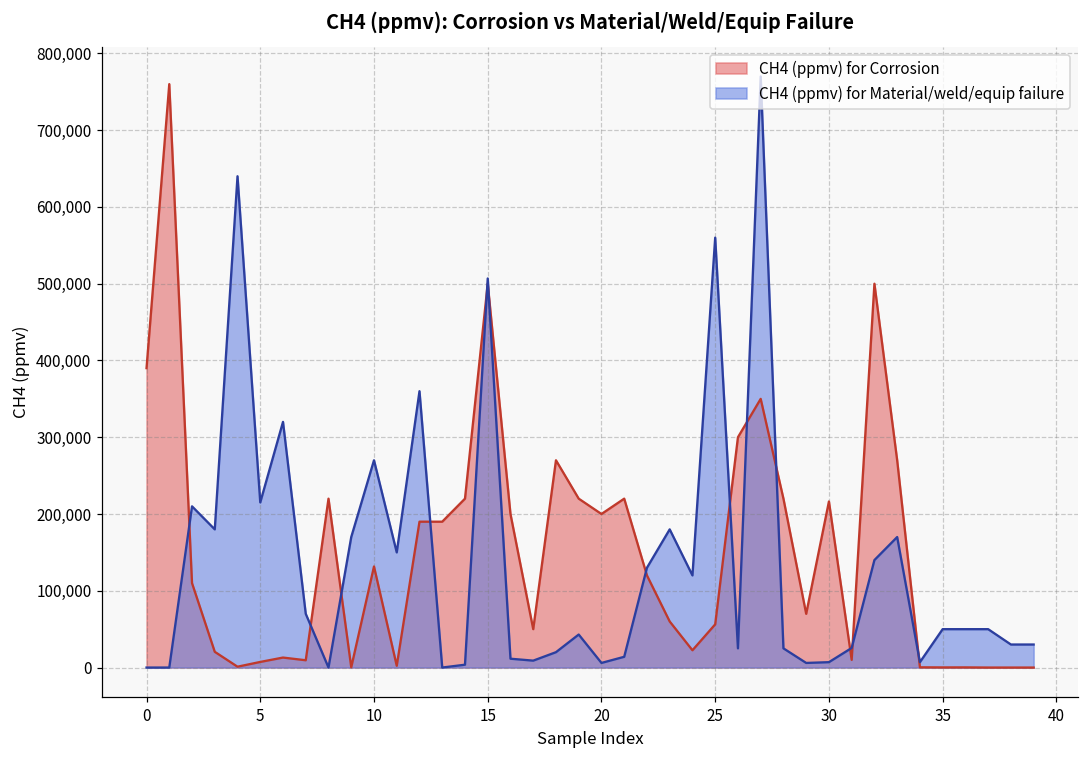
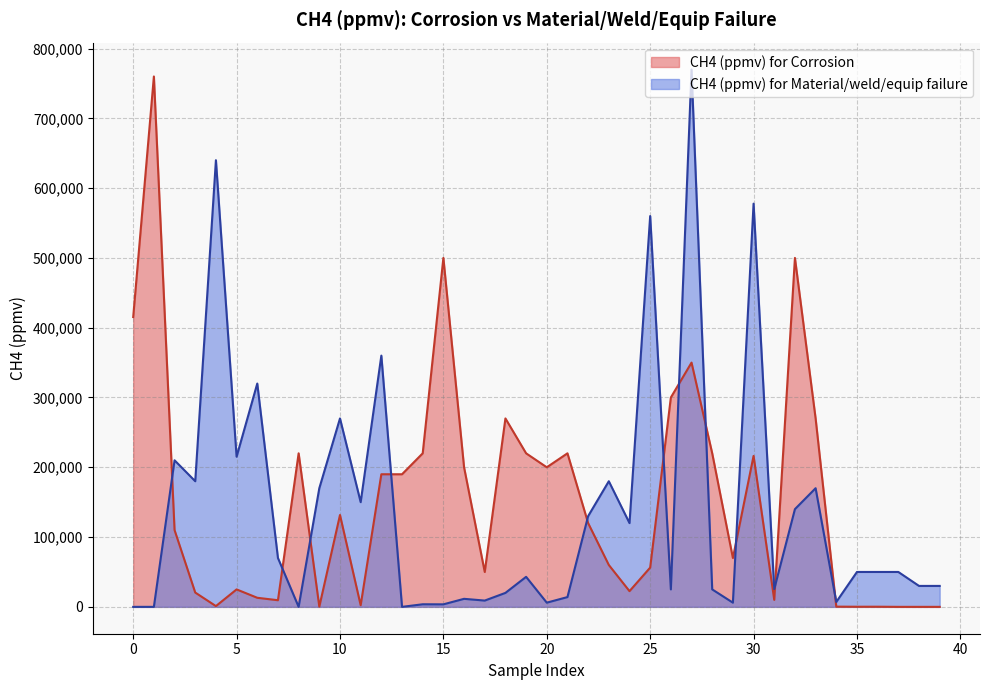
  {
    "CH4 (ppmv) for Corrosion": {
-     "0": "390,000",
-     "5": "10,000",
+     "0": "420,000",
+     "5": "30,000",
      "10": "130,000",
      "15": "500,000",
      "20": "200,000",
      "25": "60,000",
      "30": "220,000",
      "35": "0"
    },
    "CH4 (ppmv) for Material/weld/equip failure": {
      "0": "0",
      "5": "220,000",
      "10": "270,000",
-     "15": "510,000",
+     "15": "0",
      "20": "10,000",
      "25": "560,000",
-     "30": "10,000",
+     "30": "580,000",
      "35": "50,000"
    }
  }
